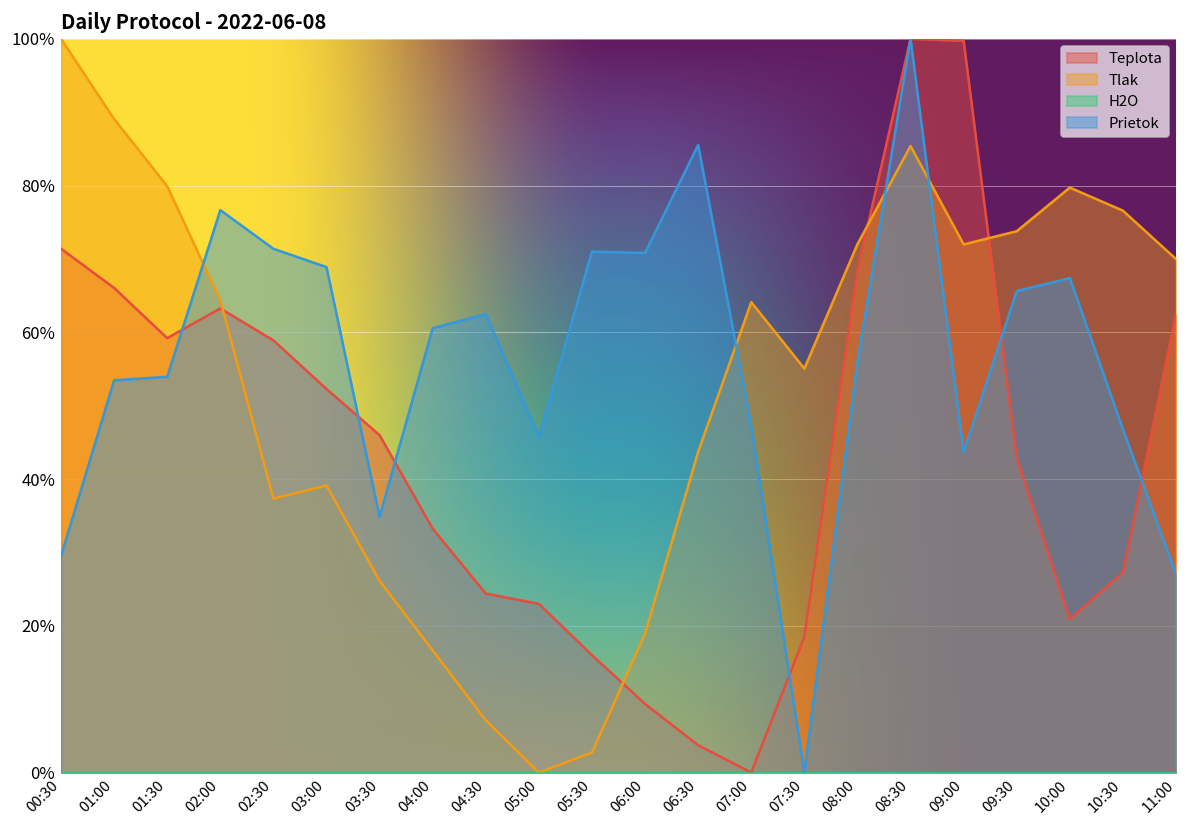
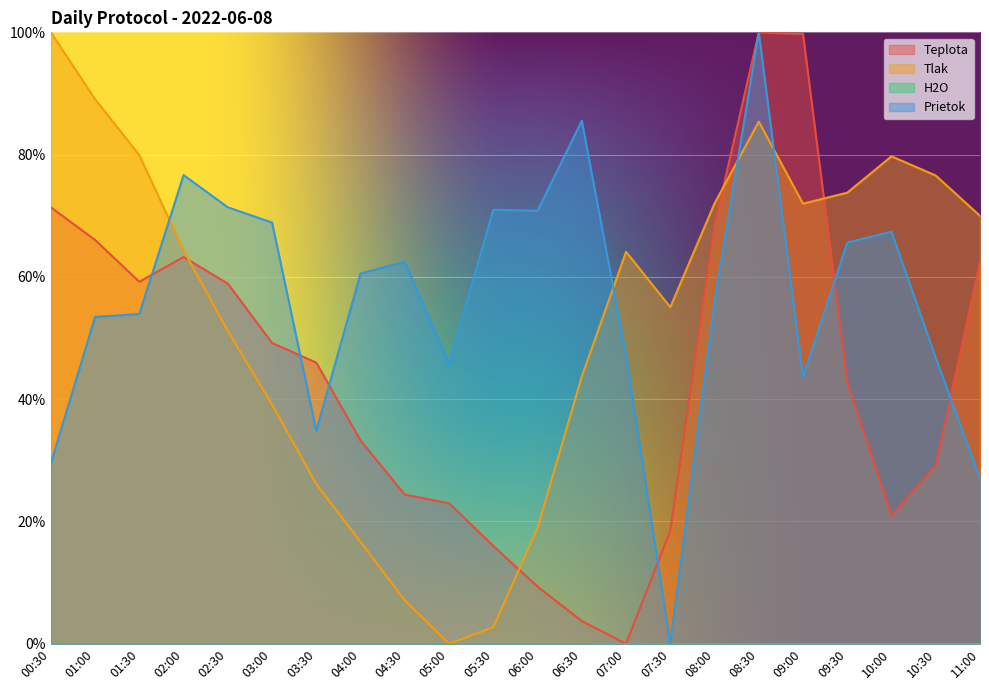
  {
    "Teplota": {
      "00:30": "71%",
      "01:00": "66%",
      "01:30": "59%",
      "02:00": "63%",
      "02:30": "59%",
-     "03:00": "52%",
+     "03:00": "49%",
      "03:30": "46%",
      "04:00": "33%",
      "04:30": "24%",
      "05:00": "23%",
      "05:30": "16%",
      "06:00": "9%",
      "06:30": "4%",
      "07:30": "18%",
      "08:00": "68%",
      "09:00": "100%",
      "09:30": "43%",
      "10:00": "21%",
-     "10:30": "27%",
+     "10:30": "29%",
      "11:00": "62%"
    },
    "Tlak": {
      "00:30": "100%",
      "01:00": "89%",
      "01:30": "80%",
      "02:00": "64%",
-     "02:30": "37%",
+     "02:30": "51%",
      "03:00": "39%",
      "03:30": "26%",
      "04:00": "17%",
      "04:30": "7%",
      "05:30": "3%",
      "06:00": "19%",
      "06:30": "44%",
      "07:00": "64%",
      "07:30": "55%",
      "08:00": "72%",
      "08:30": "85%",
      "09:00": "72%",
      "09:30": "74%",
      "10:00": "80%",
      "10:30": "77%",
      "11:00": "70%"
    },
    "H2O": {
      "00:30": "0%",
      "01:00": "0%",
      "01:30": "0%",
      "02:00": "0%",
      "02:30": "0%",
      "03:00": "0%",
      "03:30": "0%",
      "04:00": "0%",
      "04:30": "0%",
      "05:30": "0%",
      "06:00": "0%",
      "06:30": "0%",
      "08:00": "0%",
      "08:30": "0%",
      "09:00": "0%",
      "09:30": "0%",
      "10:00": "0%",
      "10:30": "0%",
      "11:00": "0%"
    },
    "Prietok": {
      "00:30": "30%",
      "01:00": "53%",
      "01:30": "54%",
      "02:00": "77%",
      "02:30": "71%",
      "03:00": "69%",
      "03:30": "35%",
      "04:00": "61%",
      "04:30": "62%",
      "05:00": "46%",
      "05:30": "71%",
      "06:00": "71%",
      "06:30": "86%",
      "07:00": "47%",
      "08:00": "56%",
      "09:00": "44%",
      "09:30": "66%",
      "10:00": "67%",
      "10:30": "47%",
      "11:00": "27%"
    }
  }
